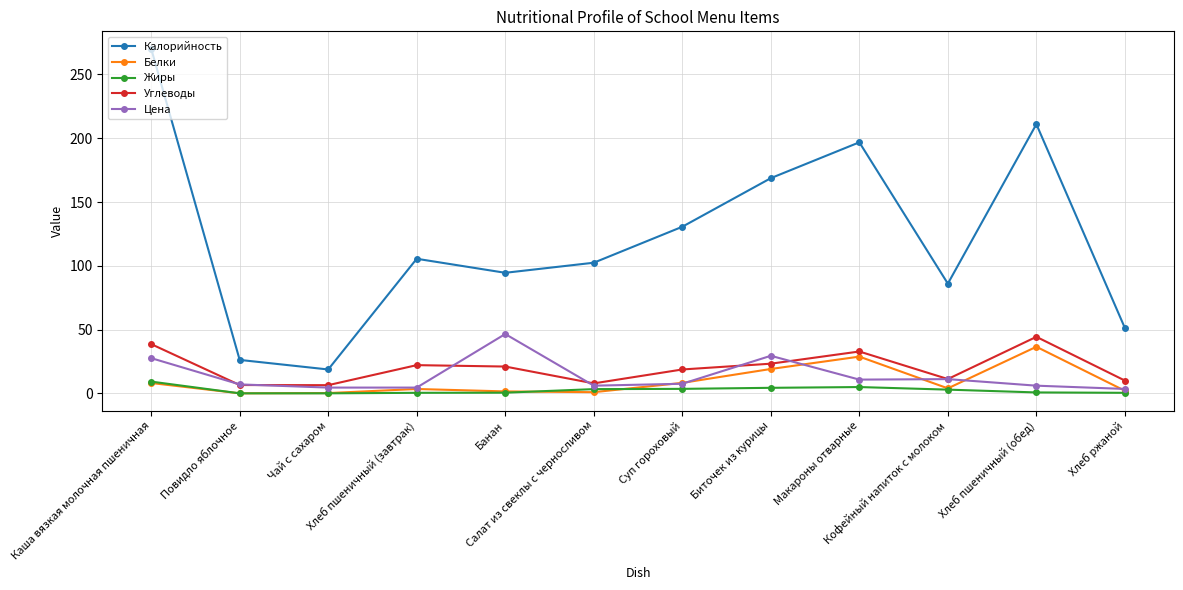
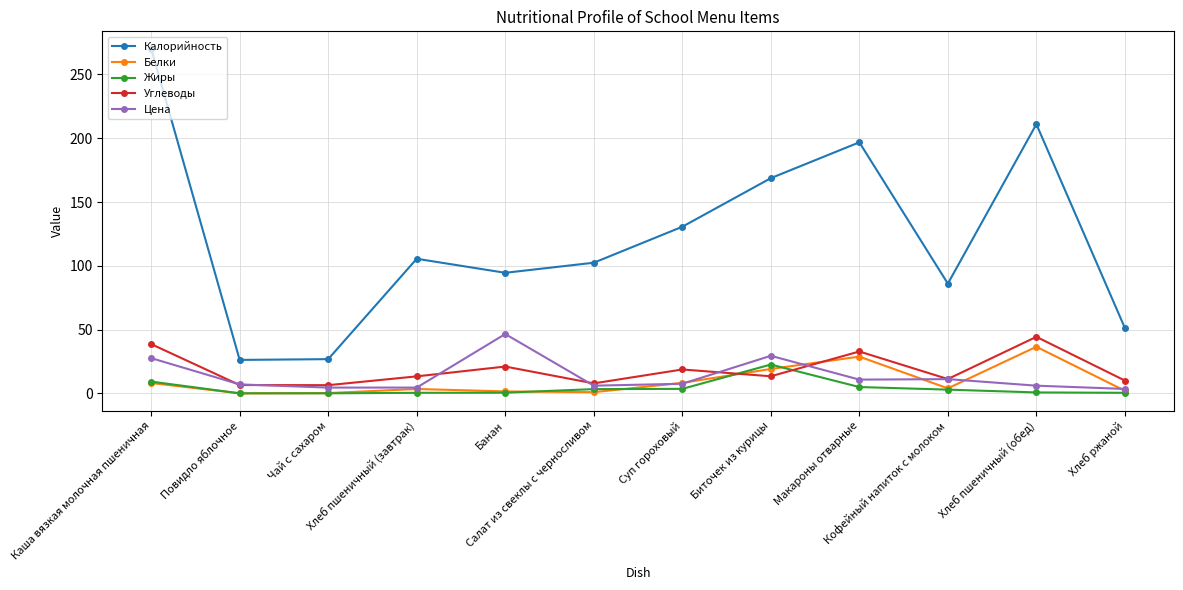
  {
    "Калорийность": {
      "Повидло яблочное": 26,
-     "Чай с сахаром": 19,
+     "Чай с сахаром": 27,
      "Хлеб пшеничный (завтрак)": 106,
      "Банан": 95,
      "Салат из свеклы с черносливом": 102,
      "Суп гороховый": 131,
      "Биточек из курицы": 169,
      "Макароны отварные": 197,
      "Кофейный напиток с молоком": 86,
      "Хлеб пшеничный (обед)": 211,
      "Хлеб ржаной": 51
    },
    "Белки": {
      "Салат из свеклы с черносливом": 1,
      "Биточек из курицы": 19,
      "Макароны отварные": 29,
      "Хлеб пшеничный (обед)": 37
    },
    "Жиры": {
      "Хлеб пшеничный (завтрак)": 0,
      "Салат из свеклы с черносливом": 3,
      "Суп гороховый": 4,
-     "Биточек из курицы": 4,
+     "Биточек из курицы": 23,
      "Макароны отварные": 5,
      "Хлеб пшеничный (обед)": 1
    },
    "Углеводы": {
      "Каша вязкая молочная пшеничная": 39,
-     "Хлеб пшеничный (завтрак)": 22,
+     "Хлеб пшеничный (завтрак)": 13,
      "Банан": 21,
      "Суп гороховый": 19,
-     "Биточек из курицы": 23,
+     "Биточек из курицы": 13,
      "Макароны отварные": 33,
      "Хлеб пшеничный (обед)": 44,
      "Хлеб ржаной": 10
    },
    "Цена": {
      "Каша вязкая молочная пшеничная": 28,
      "Банан": 47,
      "Биточек из курицы": 29,
      "Макароны отварные": 11,
      "Хлеб пшеничный (обед)": 6
    }
  }
